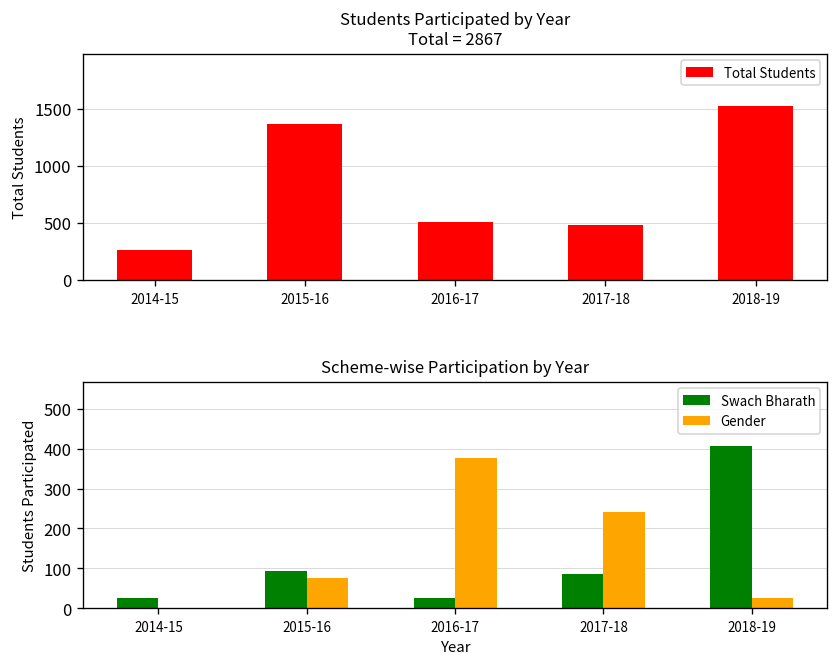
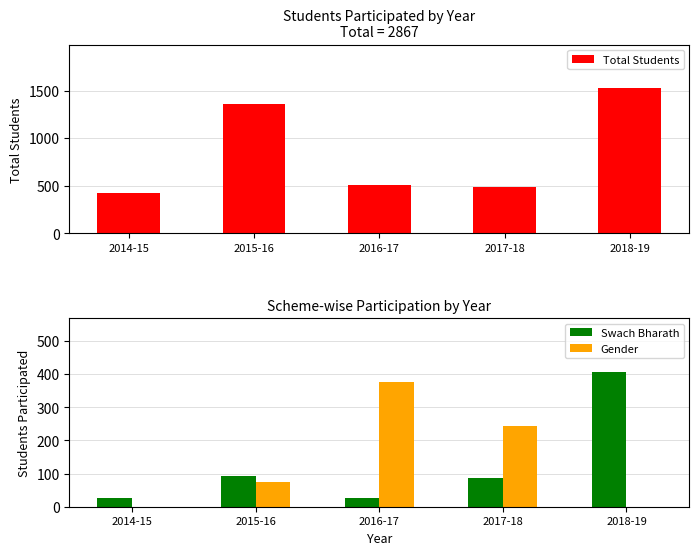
  {
    "Students Participated by Year Total = 2867": {
-     "2014-15": 300,
+     "2014-15": 400,
      "2015-16": 1400,
      "2016-17": 500,
      "2017-18": 500,
      "2018-19": 1500
    },
    "Scheme-wise Participation by Year": {
      "Swach Bharath": {
        "2014-15": 30,
        "2015-16": 90,
        "2016-17": 30,
        "2017-18": 90,
        "2018-19": 410
      },
      "Gender": {
        "2014-15": 0,
        "2015-16": 80,
        "2016-17": 380,
        "2017-18": 240,
-       "2018-19": 30
+       "2018-19": 0
      }
    }
  }
